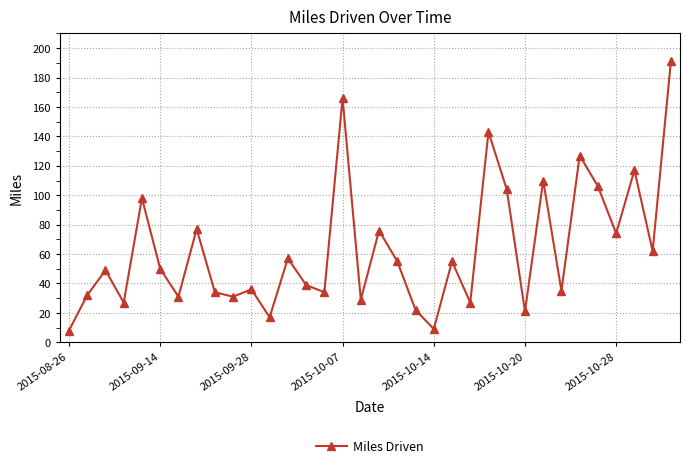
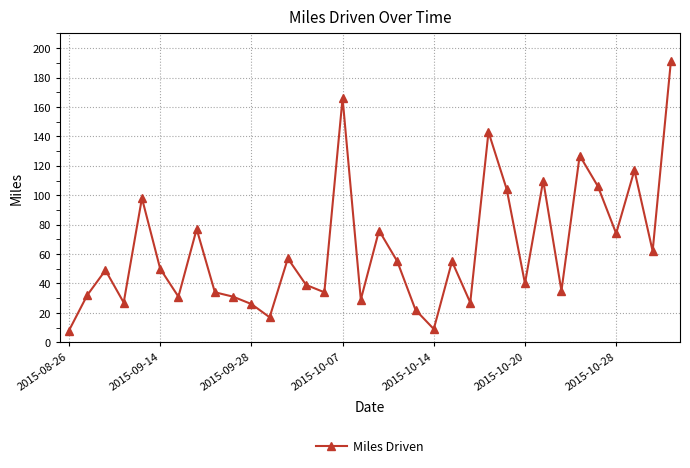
  {
    "2015-08-26": 8,
    "2015-09-14": 50,
-   "2015-09-28": 36,
+   "2015-09-28": 26,
    "2015-10-07": 166,
    "2015-10-14": 9,
-   "2015-10-20": 21,
+   "2015-10-20": 40,
    "2015-10-28": 74
  }
